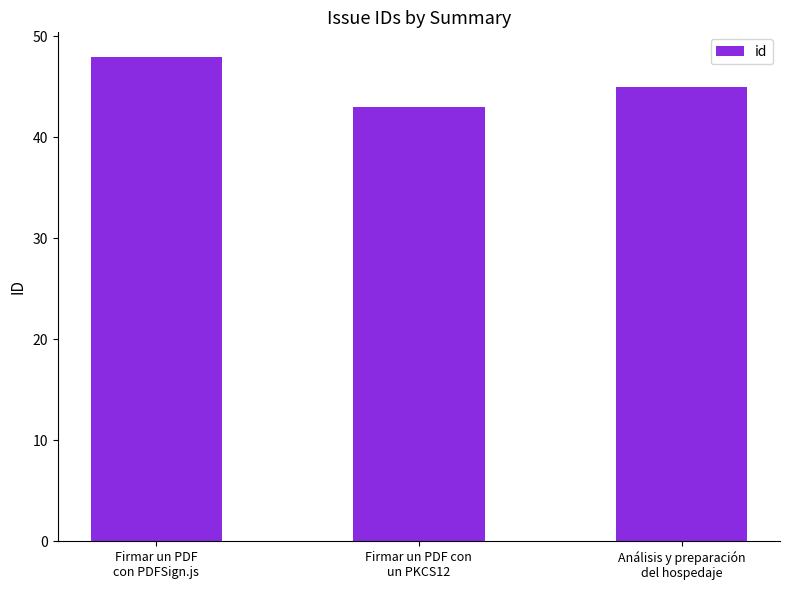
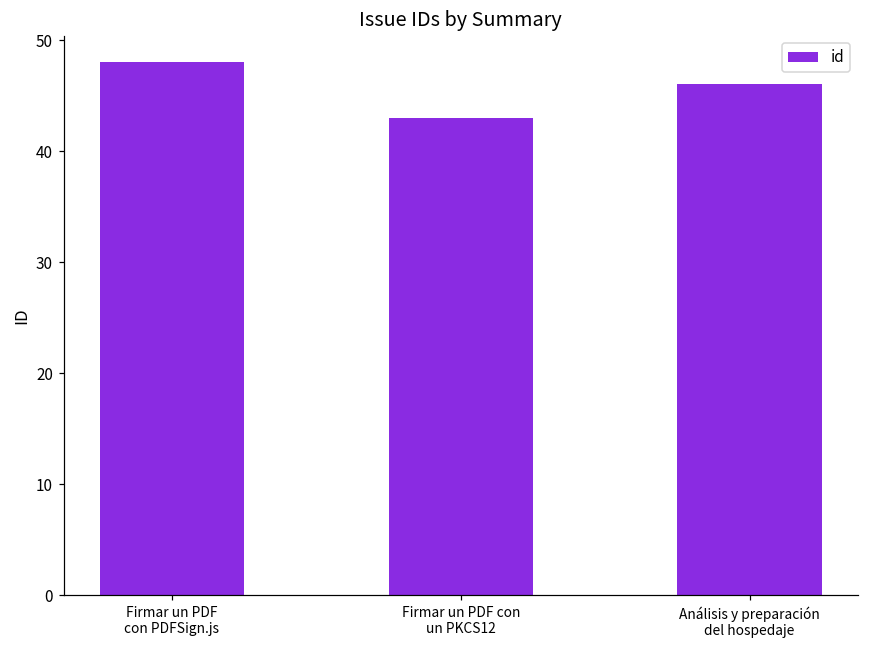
  {
    "Firmar un PDF con PDFSign.js": 48,
    "Firmar un PDF con un PKCS12": 43,
-   "Análisis y preparación del hospedaje": 45
+   "Análisis y preparación del hospedaje": 46
  }
